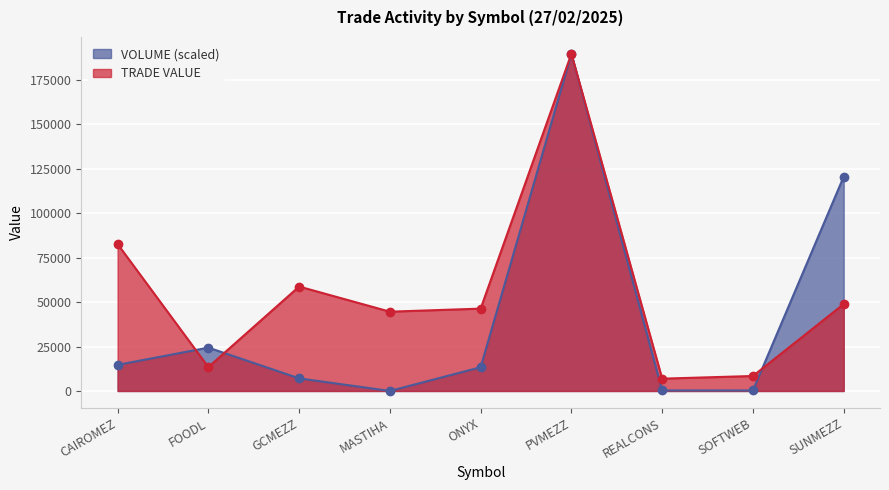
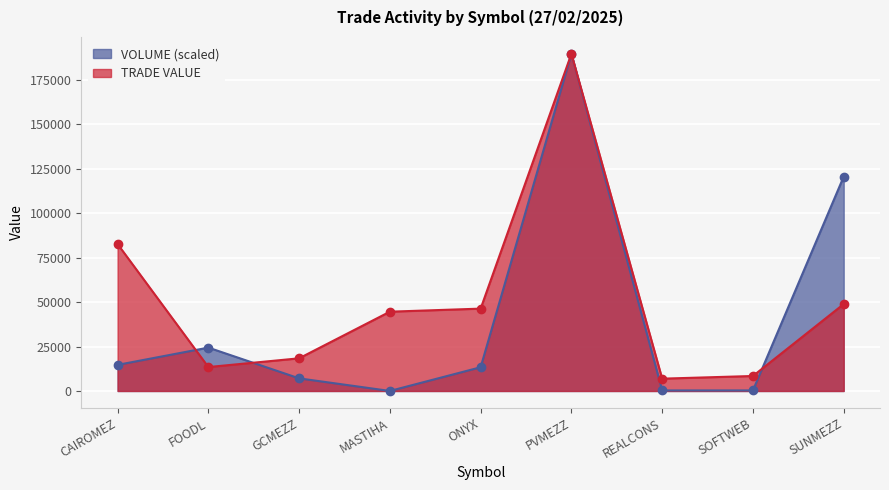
  {
    "VOLUME (scaled)": {
      "CAIROMEZ": 15000,
      "FOODL": 24000,
      "GCMEZZ": 7000,
      "MASTIHA": 0,
      "ONYX": 13000,
      "REALCONS": 0,
      "SOFTWEB": 0,
      "SUNMEZZ": 121000
    },
    "TRADE VALUE": {
      "CAIROMEZ": 83000,
      "FOODL": 13000,
-     "GCMEZZ": 59000,
+     "GCMEZZ": 18000,
      "MASTIHA": 45000,
      "ONYX": 46000,
      "REALCONS": 7000,
      "SOFTWEB": 8000,
      "SUNMEZZ": 49000
    }
  }
